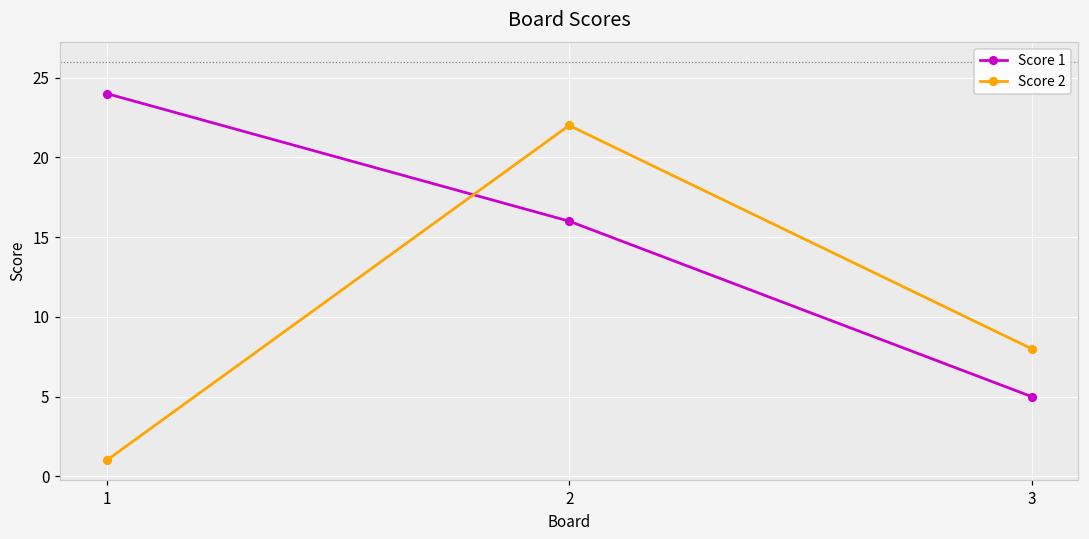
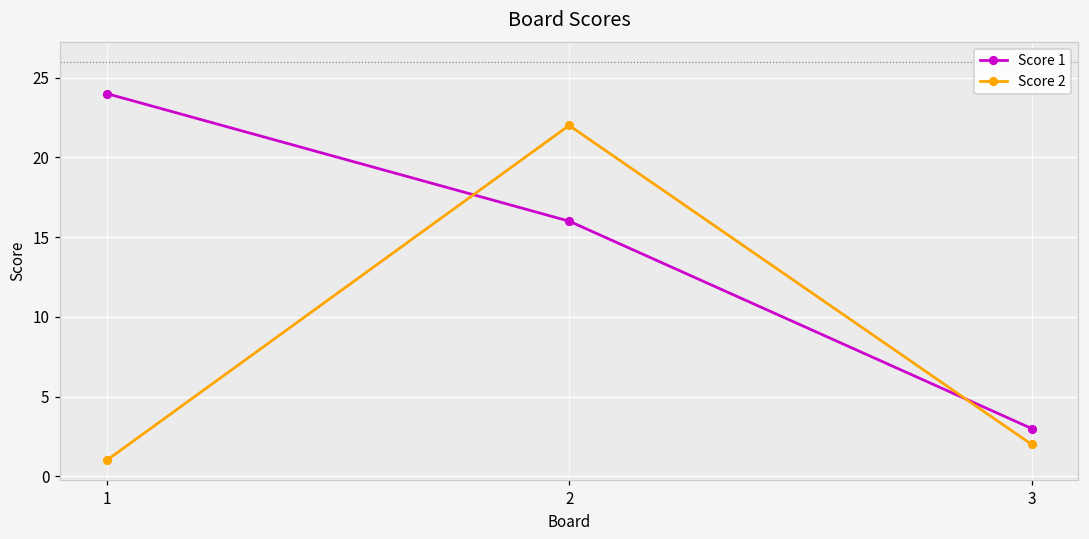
  {
    "Score 1": {
      "1": 24,
      "2": 16,
-     "3": 5
+     "3": 3
    },
    "Score 2": {
      "1": 1,
      "2": 22,
-     "3": 8
+     "3": 2
    }
  }
